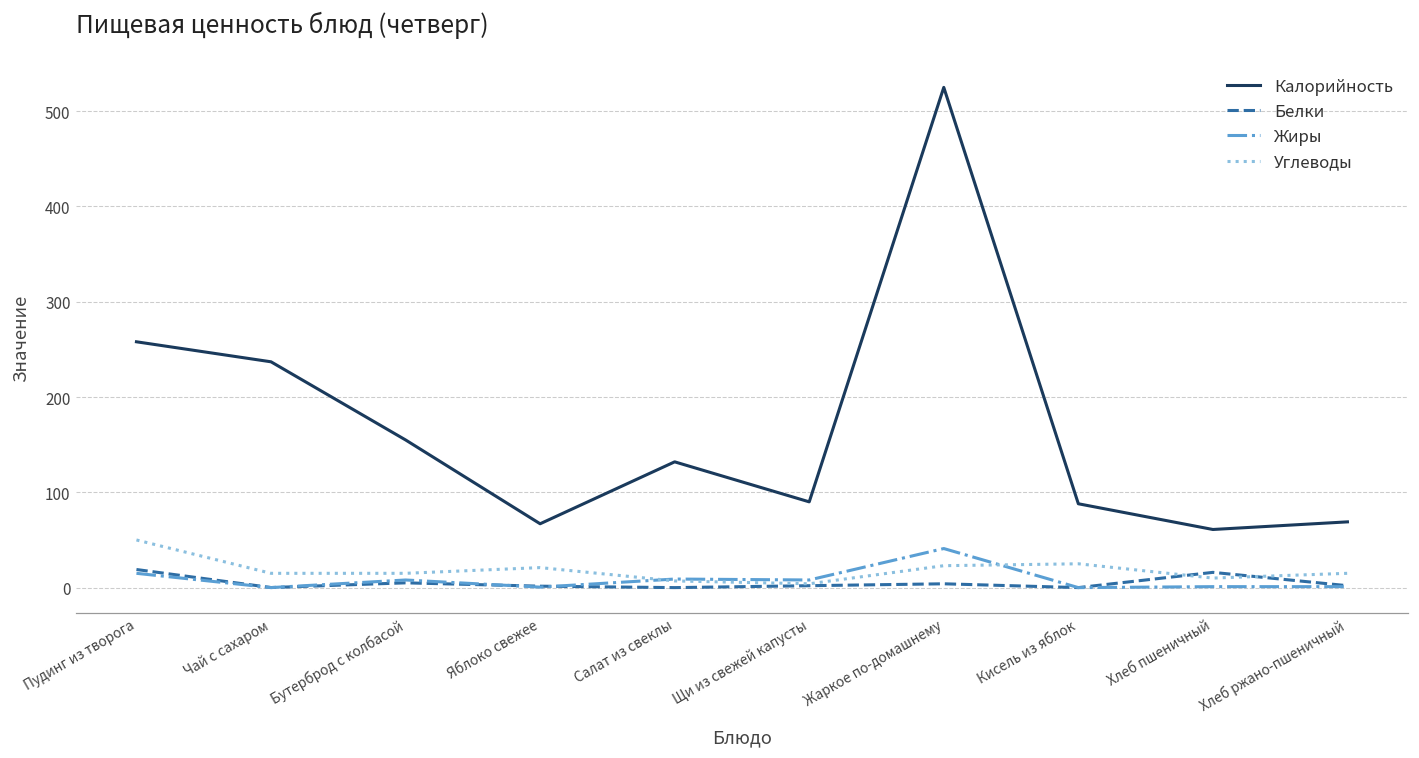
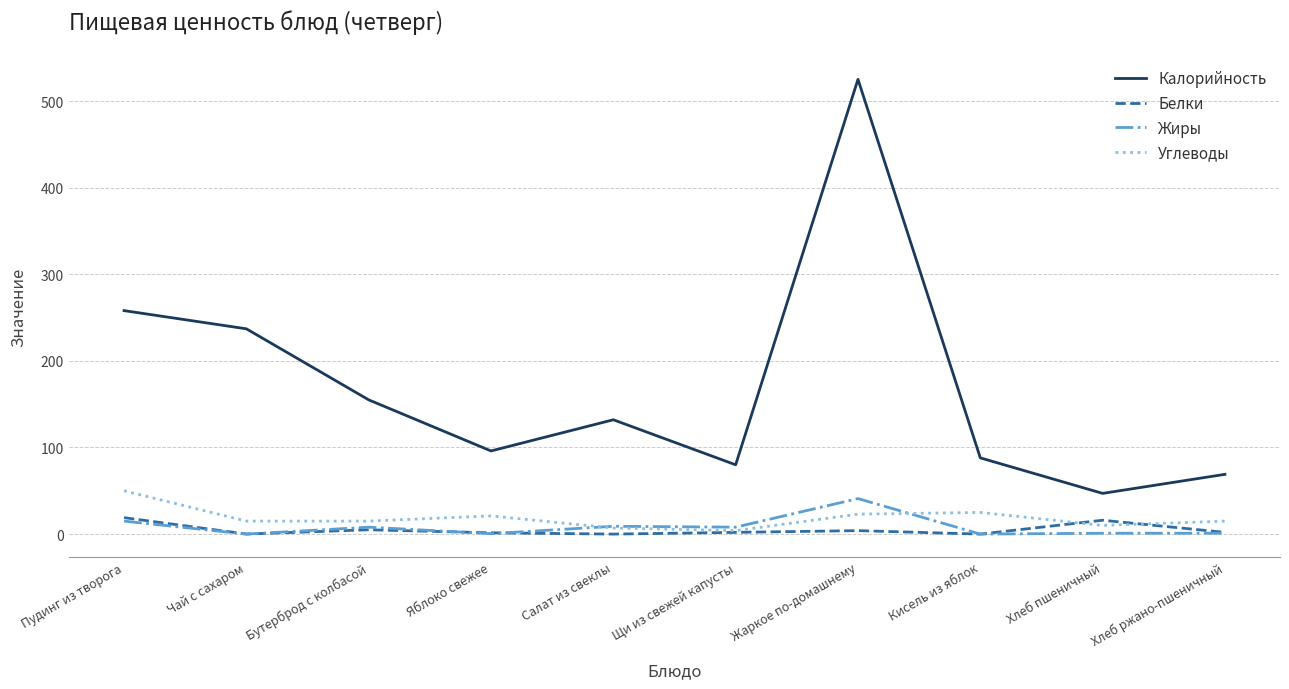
  {
    "Калорийность": {
      "Пудинг из творога": 260,
      "Чай с сахаром": 240,
      "Бутерброд с колбасой": 160,
-     "Яблоко свежее": 70,
+     "Яблоко свежее": 100,
      "Салат из свеклы": 130,
-     "Щи из свежей капусты": 90,
+     "Щи из свежей капусты": 80,
      "Жаркое по-домашнему": 530,
      "Кисель из яблок": 90,
-     "Хлеб пшеничный": 60,
+     "Хлеб пшеничный": 50,
      "Хлеб ржано-пшеничный": 70
    },
    "Белки": {
      "Пудинг из творога": 20,
      "Бутерброд с колбасой": 10,
      "Салат из свеклы": 0,
      "Жаркое по-домашнему": 0,
      "Хлеб пшеничный": 20
    }
  }
